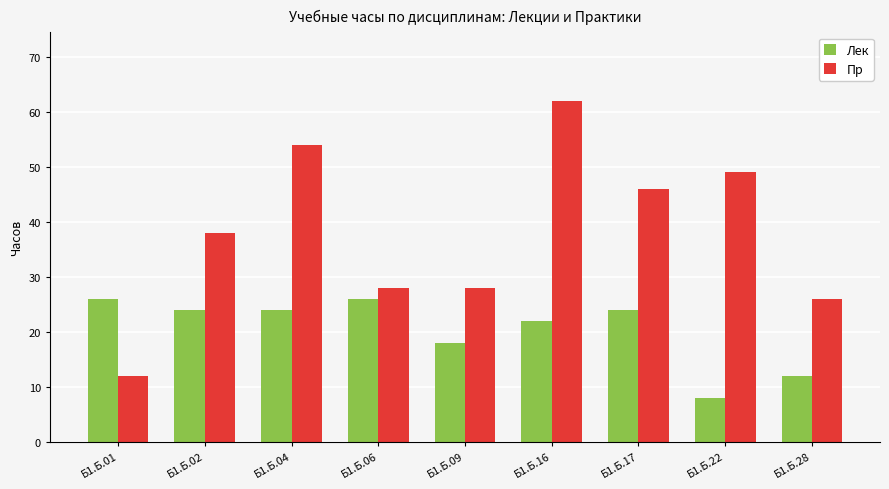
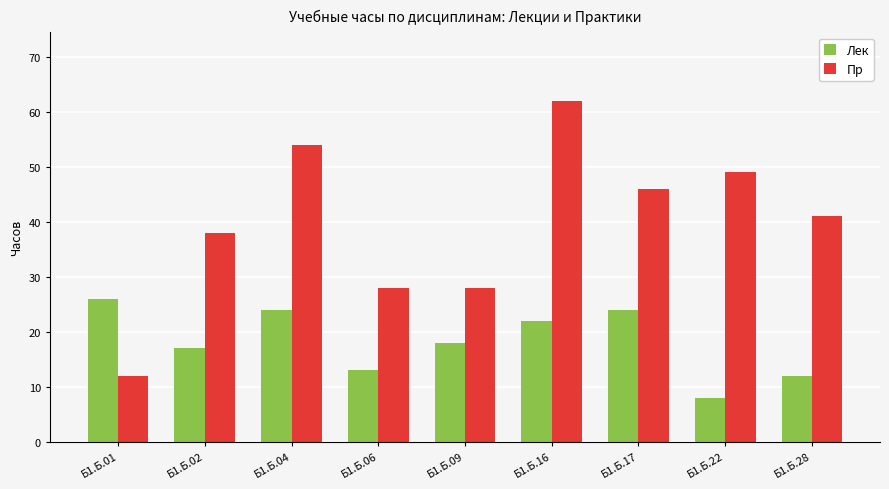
  {
    "Лек": {
      "Б1.Б.01": 26,
-     "Б1.Б.02": 24,
+     "Б1.Б.02": 17,
      "Б1.Б.04": 24,
-     "Б1.Б.06": 26,
+     "Б1.Б.06": 13,
      "Б1.Б.09": 18,
      "Б1.Б.16": 22,
      "Б1.Б.17": 24,
      "Б1.Б.22": 8,
      "Б1.Б.28": 12
    },
    "Пр": {
      "Б1.Б.01": 12,
      "Б1.Б.02": 38,
      "Б1.Б.04": 54,
      "Б1.Б.06": 28,
      "Б1.Б.09": 28,
      "Б1.Б.16": 62,
      "Б1.Б.17": 46,
      "Б1.Б.22": 49,
-     "Б1.Б.28": 26
+     "Б1.Б.28": 41
    }
  }
